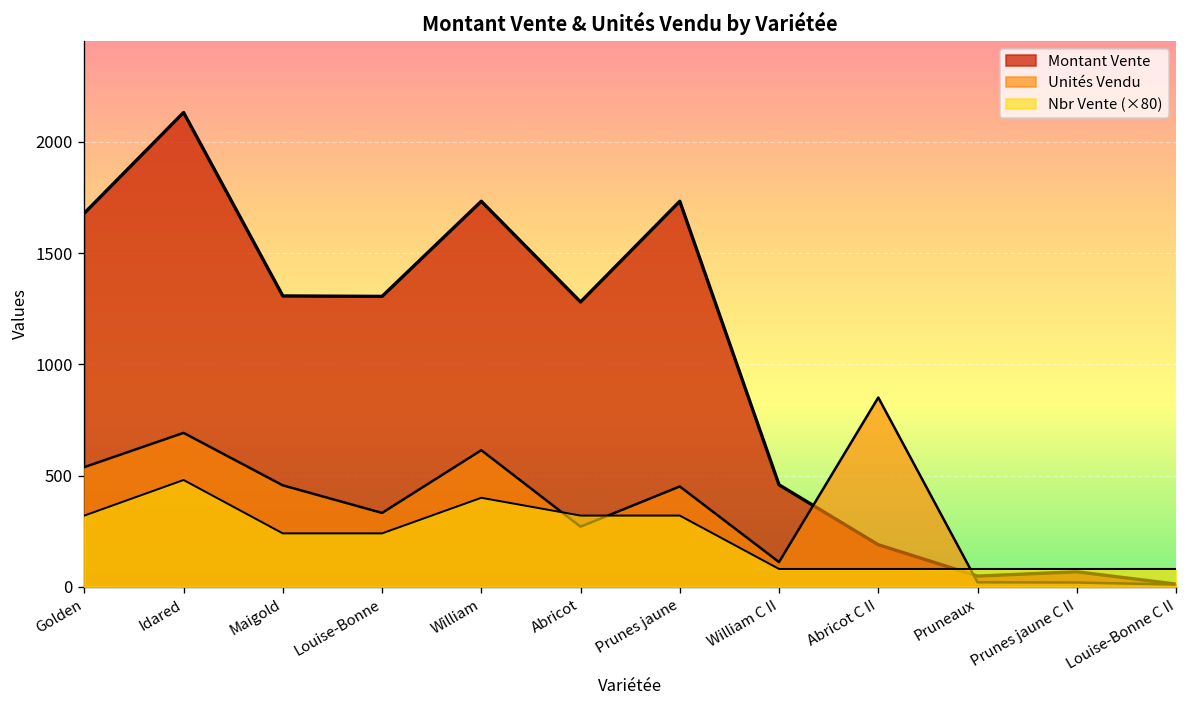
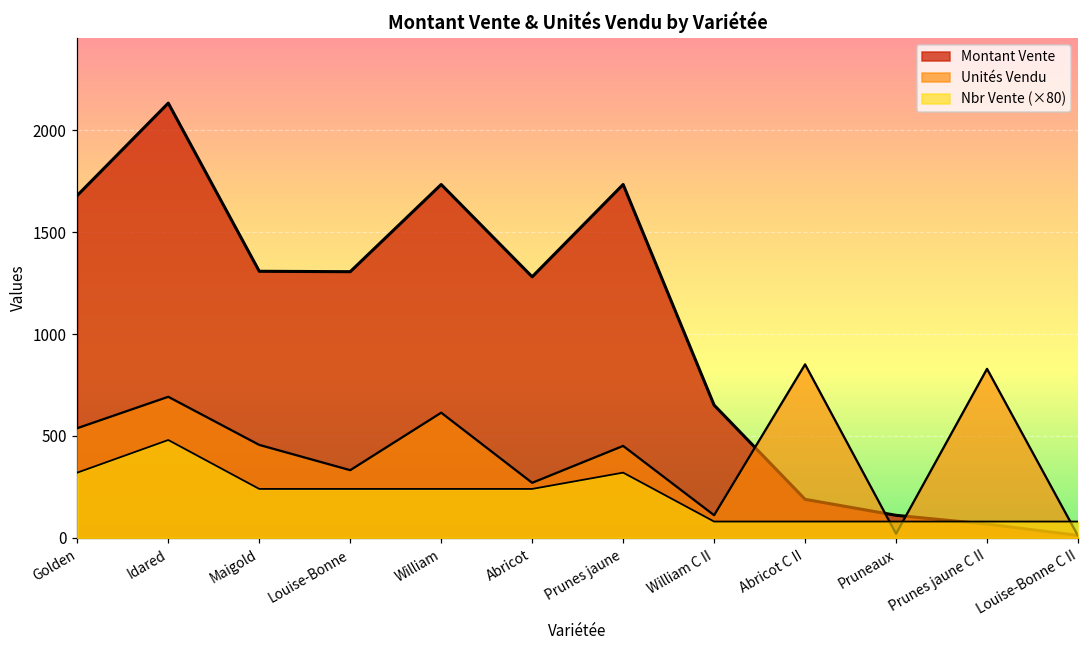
  {
    "Montant Vente": {
      "Golden": 1680,
      "Idared": 2130,
      "Maigold": 1310,
      "Louise-Bonne": 1310,
      "William": 1730,
      "Abricot": 1280,
      "Prunes jaune": 1730,
-     "William C II": 460,
+     "William C II": 650,
      "Abricot C II": 190,
-     "Pruneaux": 50
+     "Pruneaux": 110
    },
    "Unités Vendu": {
      "Golden": 540,
      "Idared": 690,
      "Maigold": 460,
      "Louise-Bonne": 330,
      "William": 610,
      "Abricot": 270,
      "Prunes jaune": 450,
      "William C II": 110,
      "Abricot C II": 850,
      "Pruneaux": 20,
-     "Prunes jaune C II": 20
+     "Prunes jaune C II": 830
    },
    "Nbr Vente (×80)": {
      "Golden": 320,
      "Idared": 480,
      "Maigold": 240,
      "Louise-Bonne": 240,
-     "William": 400,
-     "Abricot": 320,
+     "William": 240,
+     "Abricot": 240,
      "Prunes jaune": 320,
      "William C II": 80,
      "Abricot C II": 80,
      "Pruneaux": 80,
      "Louise-Bonne C II": 80
    }
  }
